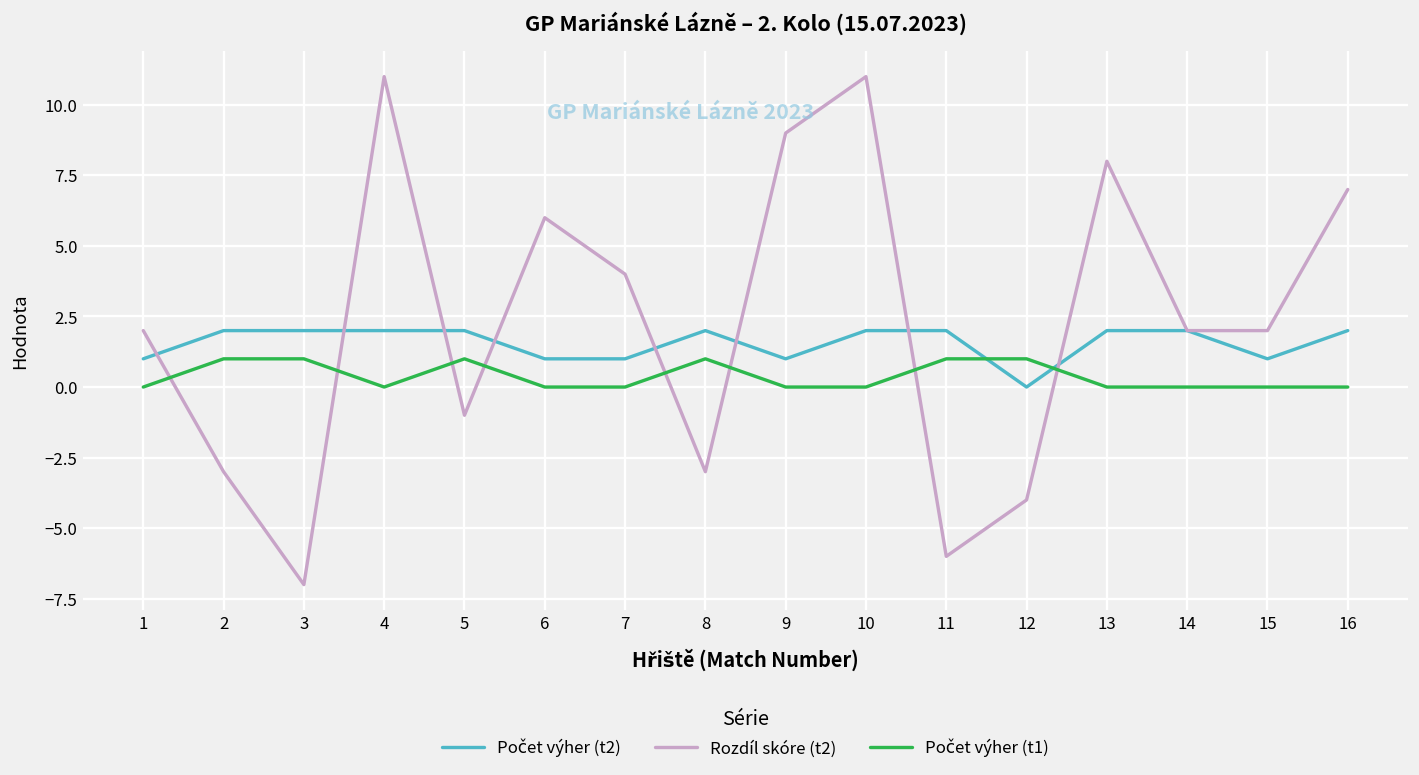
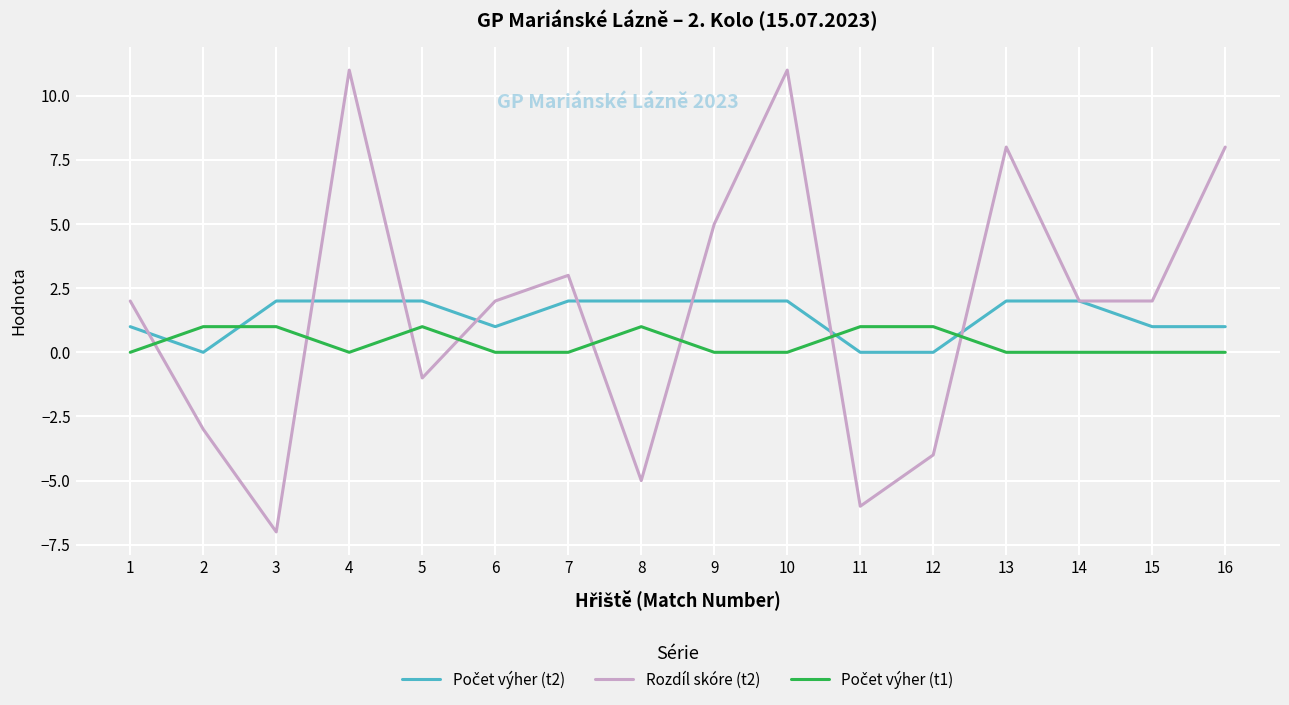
  {
    "Počet výher (t2)": {
      "1": 1,
-     "2": 2,
+     "2": 0,
      "3": 2,
      "4": 2,
      "5": 2,
      "6": 1,
-     "7": 1,
+     "7": 2,
      "8": 2,
-     "9": 1,
+     "9": 2,
      "10": 2,
-     "11": 2,
+     "11": 0,
      "12": 0,
      "13": 2,
      "15": 1,
-     "16": 2
+     "16": 1
    },
    "Rozdíl skóre (t2)": {
      "1": 2,
      "2": -3,
      "3": -7,
      "4": 11,
      "5": -1,
-     "6": 6,
-     "7": 4,
-     "8": -3,
-     "9": 9,
+     "6": 2,
+     "7": 3,
+     "8": -5,
+     "9": 5,
      "10": 11,
      "11": -6,
      "12": -4,
      "13": 8,
      "15": 2,
-     "16": 7
+     "16": 8
    },
    "Počet výher (t1)": {
      "1": 0,
      "2": 1,
      "3": 1,
      "4": 0,
      "5": 1,
      "6": 0,
      "7": 0,
      "8": 1,
      "9": 0,
      "10": 0,
      "11": 1,
      "12": 1,
      "13": 0,
      "14": 0,
      "15": 0,
      "16": 0
    }
  }
